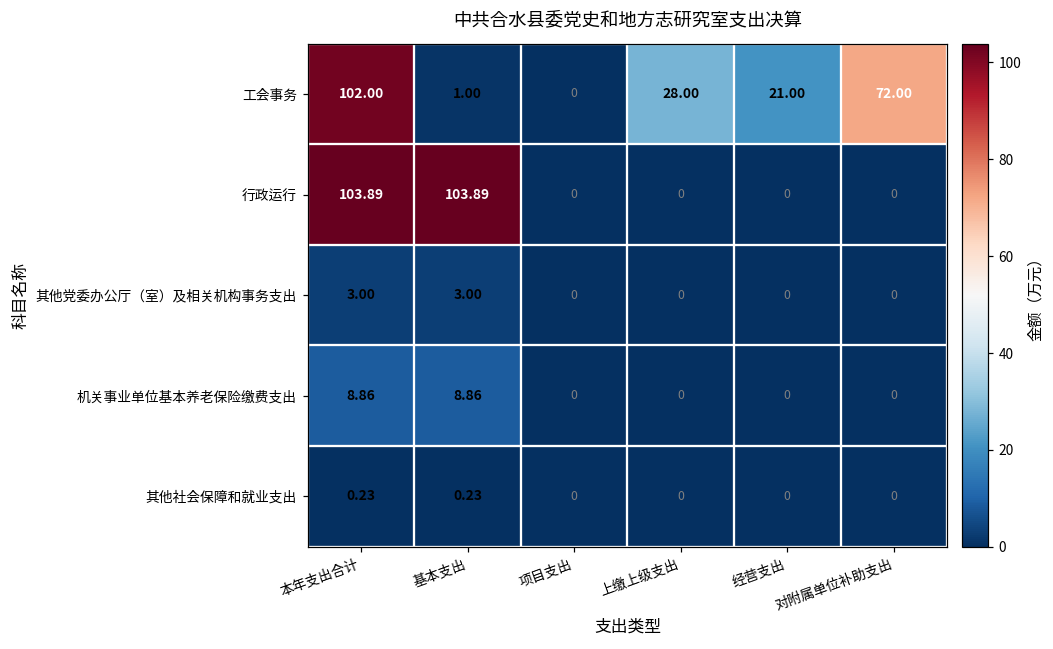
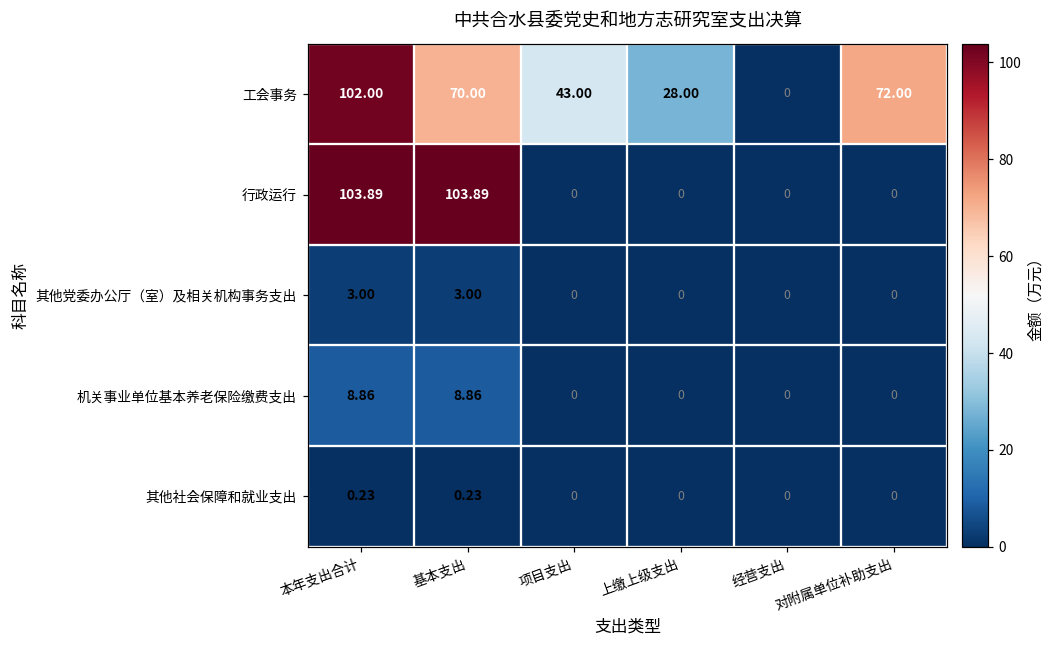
  {
    "工会事务": {
      "本年支出合计": 102.00,
-     "基本支出": 1.00,
-     "项目支出": 0,
+     "基本支出": 70.00,
+     "项目支出": 43.00,
      "上缴上级支出": 28.00,
-     "经营支出": 21.00,
+     "经营支出": 0,
      "对附属单位补助支出": 72.00
    },
    "行政运行": {
      "本年支出合计": 103.89,
      "基本支出": 103.89,
      "项目支出": 0,
      "上缴上级支出": 0,
      "经营支出": 0,
      "对附属单位补助支出": 0
    },
    "其他党委办公厅（室）及相关机构事务支出": {
      "本年支出合计": 3.00,
      "基本支出": 3.00,
      "项目支出": 0,
      "上缴上级支出": 0,
      "经营支出": 0,
      "对附属单位补助支出": 0
    },
    "机关事业单位基本养老保险缴费支出": {
      "本年支出合计": 8.86,
      "基本支出": 8.86,
      "项目支出": 0,
      "上缴上级支出": 0,
      "经营支出": 0,
      "对附属单位补助支出": 0
    },
    "其他社会保障和就业支出": {
      "本年支出合计": 0.23,
      "基本支出": 0.23,
      "项目支出": 0,
      "上缴上级支出": 0,
      "经营支出": 0,
      "对附属单位补助支出": 0
    }
  }
